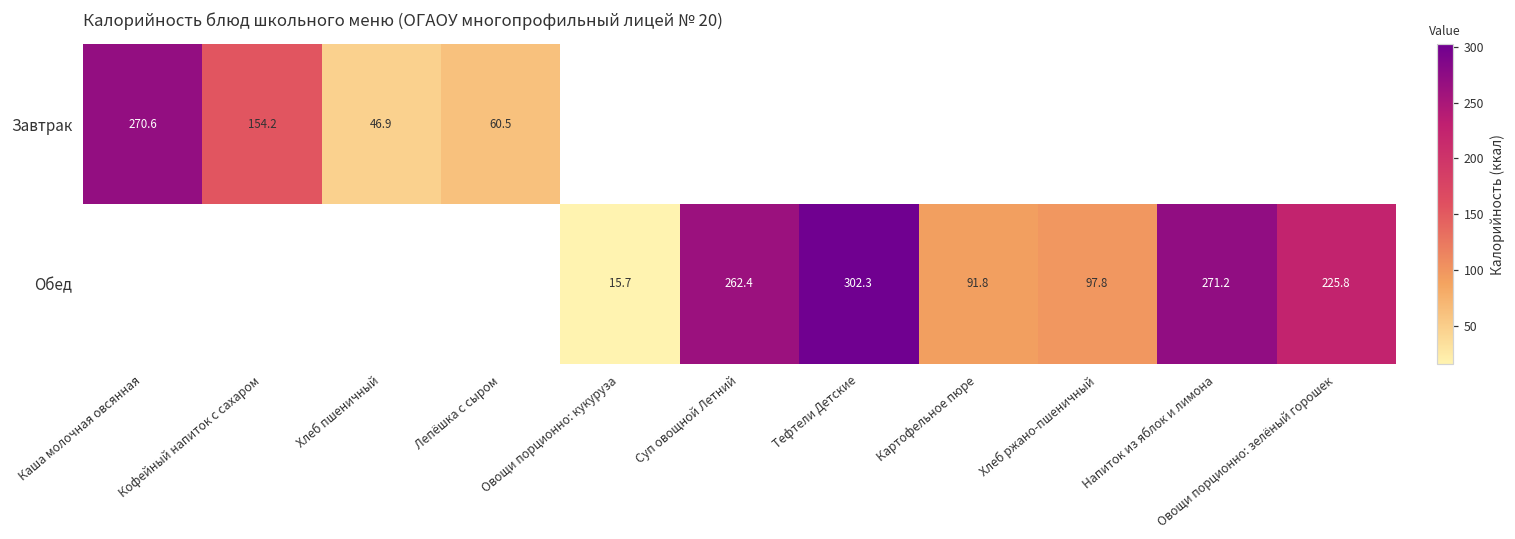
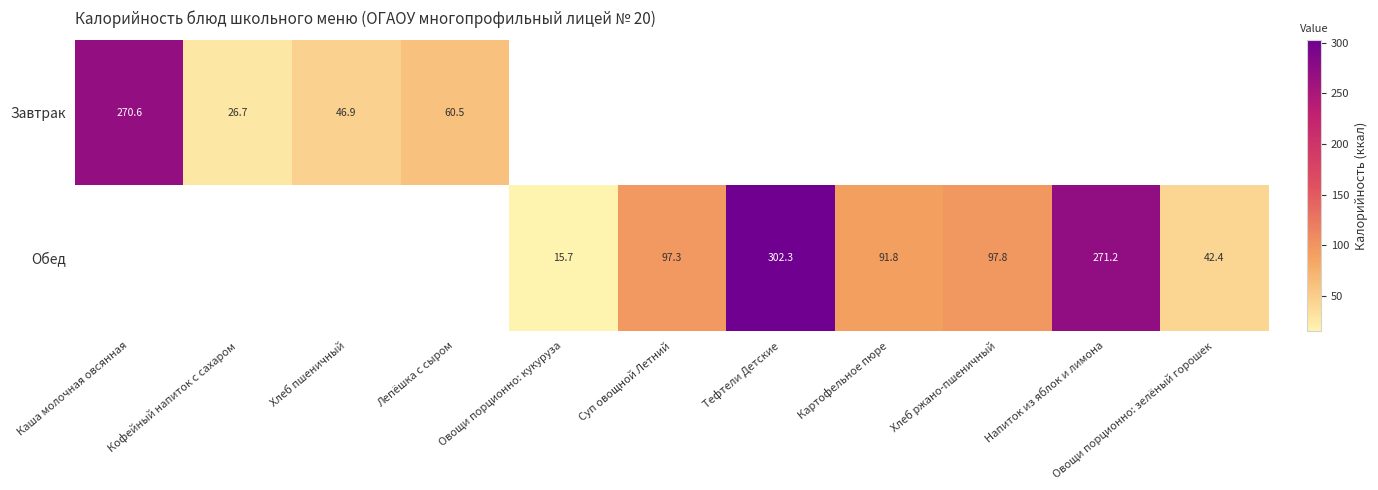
  {
    "Завтрак": {
      "Каша молочная овсянная": 270.6,
-     "Кофейный напиток с сахаром": 154.2,
+     "Кофейный напиток с сахаром": 26.7,
      "Хлеб пшеничный": 46.9,
      "Лепёшка с сыром": 60.5
    },
    "Обед": {
      "Овощи порционно: кукуруза": 15.7,
-     "Суп овощной Летний": 262.4,
+     "Суп овощной Летний": 97.3,
      "Тефтели Детские": 302.3,
      "Картофельное пюре": 91.8,
      "Хлеб ржано-пшеничный": 97.8,
      "Напиток из яблок и лимона": 271.2,
-     "Овощи порционно: зелёный горошек": 225.8
+     "Овощи порционно: зелёный горошек": 42.4
    }
  }
